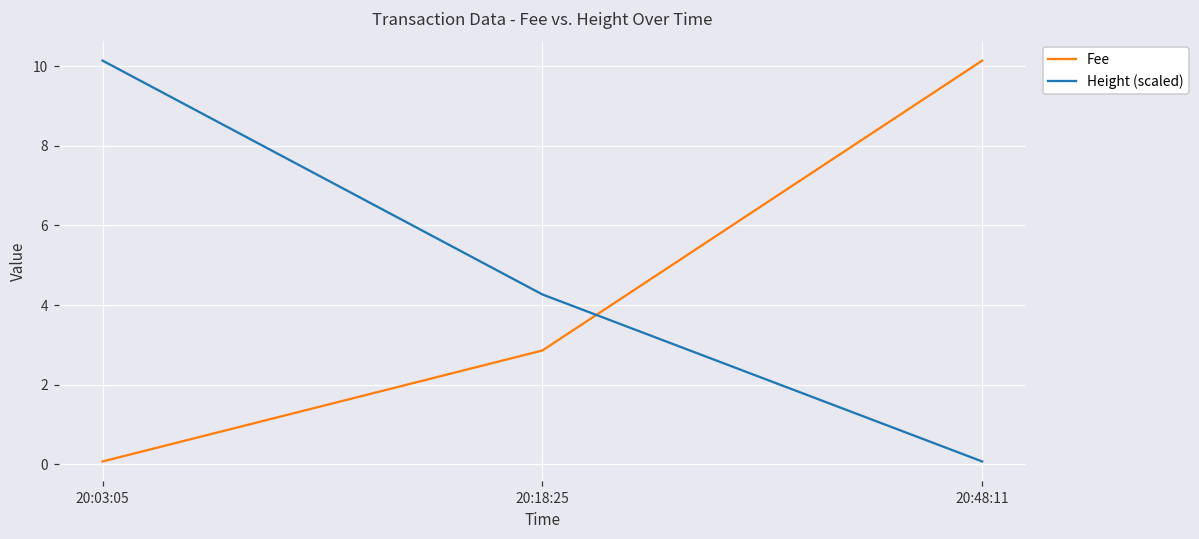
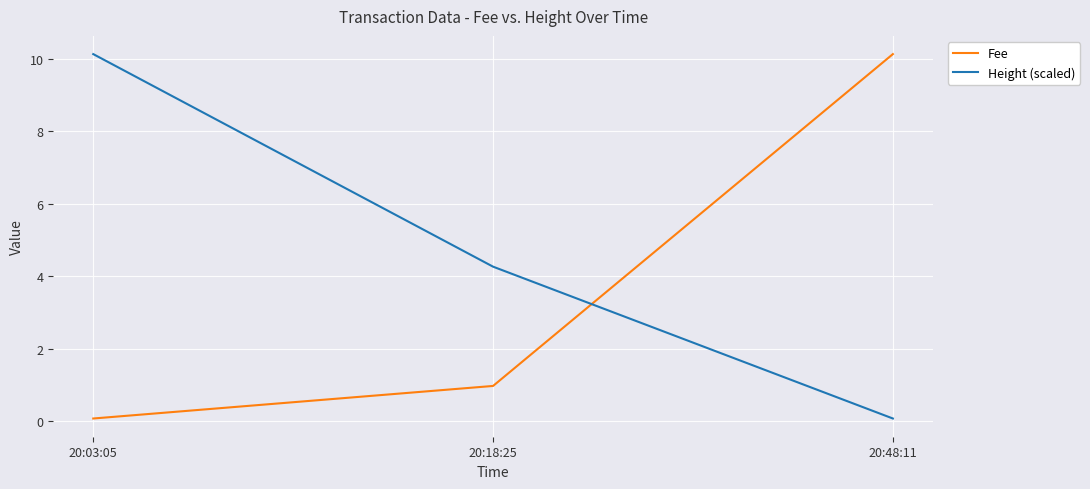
  {
    "Fee": {
      "20:03:05": 0.1,
-     "20:18:25": 2.9,
+     "20:18:25": 1.0,
      "20:48:11": 10.1
    },
    "Height (scaled)": {
      "20:03:05": 10.1,
      "20:18:25": 4.3,
      "20:48:11": 0.1
    }
  }
